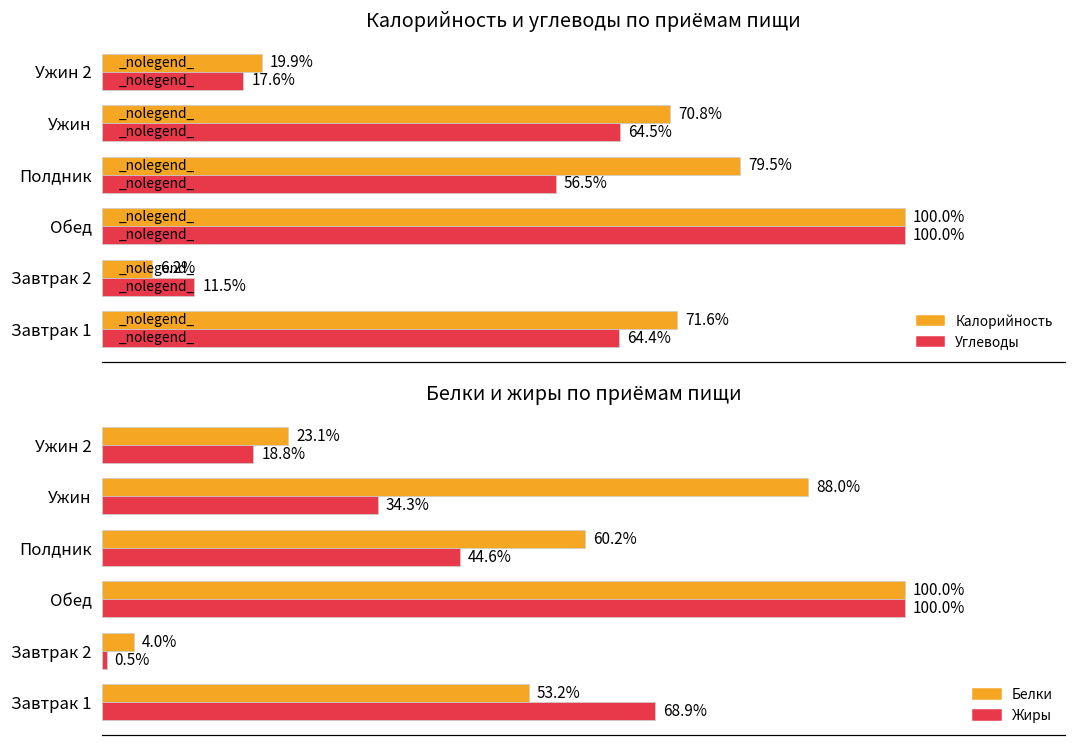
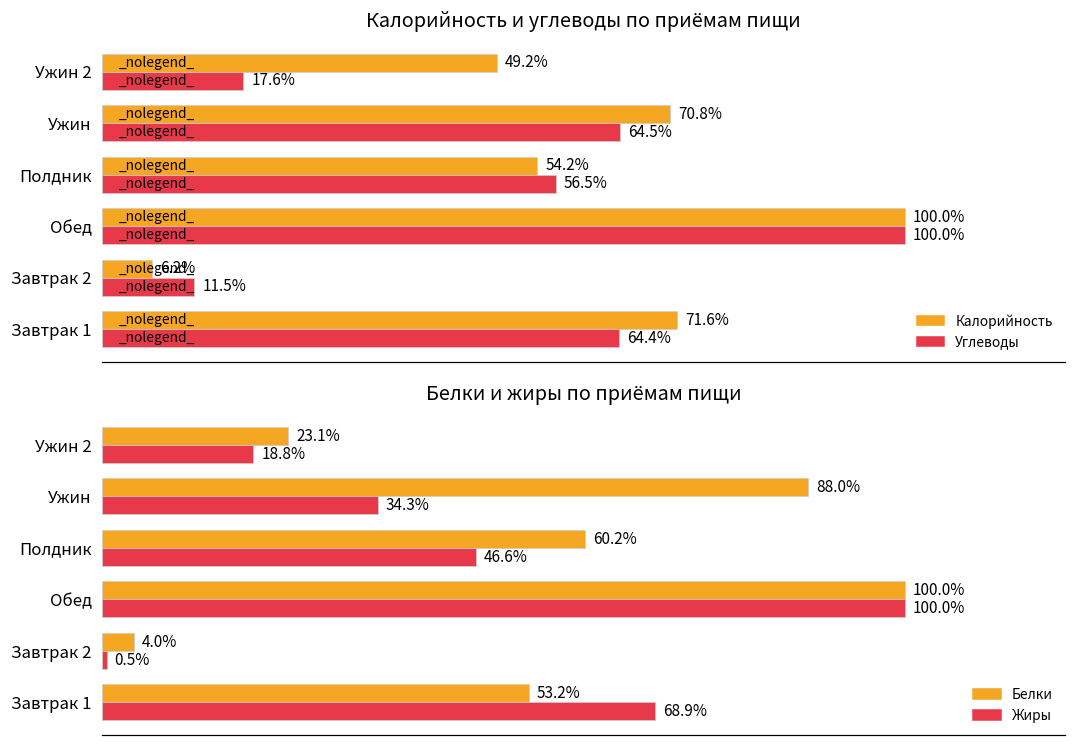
  {
    "Калорийность и углеводы по приёмам пищи": {
      "Калорийность": {
-       "Ужин 2": "19.9%",
+       "Ужин 2": "49.2%",
        "Ужин": "70.8%",
-       "Полдник": "79.5%",
+       "Полдник": "54.2%",
        "Обед": "100.0%",
        "Завтрак 1": "71.6%"
      },
      "Углеводы": {
        "Ужин 2": "17.6%",
        "Ужин": "64.5%",
        "Полдник": "56.5%",
        "Обед": "100.0%",
        "Завтрак 2": "11.5%",
        "Завтрак 1": "64.4%"
      }
    },
    "Белки и жиры по приёмам пищи": {
      "Белки": {
        "Ужин 2": "23.1%",
        "Ужин": "88.0%",
        "Полдник": "60.2%",
        "Обед": "100.0%",
        "Завтрак 2": "4.0%",
        "Завтрак 1": "53.2%"
      },
      "Жиры": {
        "Ужин 2": "18.8%",
        "Ужин": "34.3%",
-       "Полдник": "44.6%",
+       "Полдник": "46.6%",
        "Обед": "100.0%",
        "Завтрак 2": "0.5%",
        "Завтрак 1": "68.9%"
      }
    }
  }
